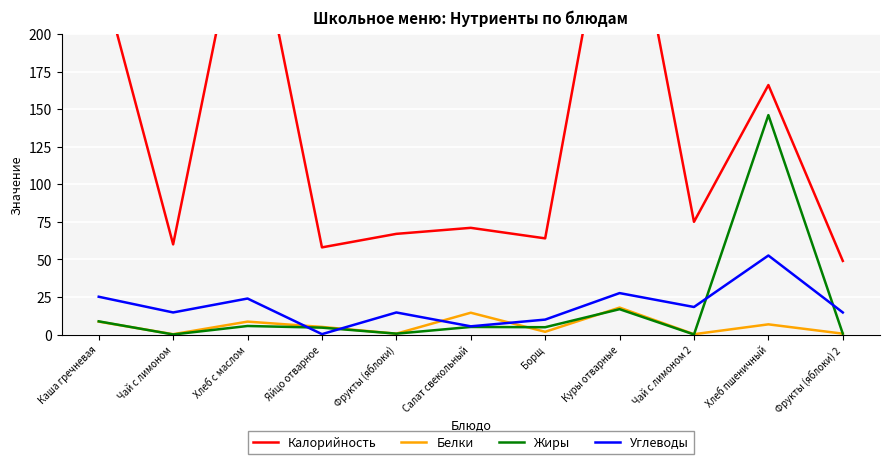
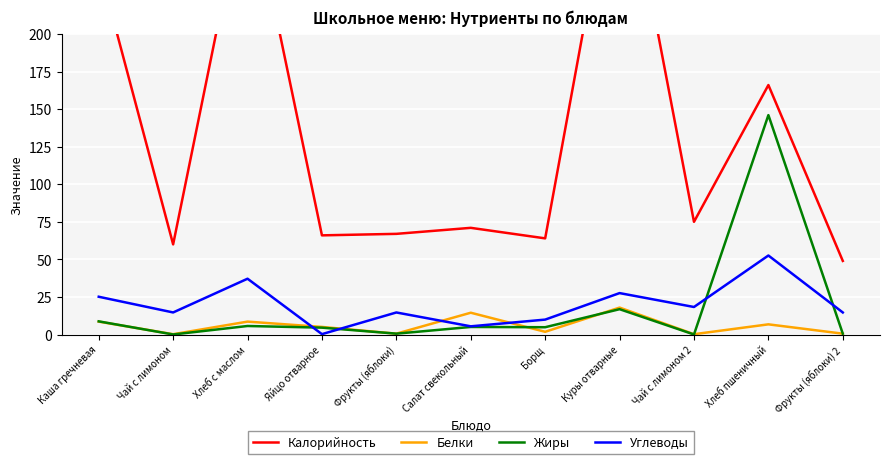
  {
    "Калорийность": {
      "Чай с лимоном": 60,
-     "Яйцо отварное": 58,
+     "Яйцо отварное": 66,
      "Фрукты (яблоки)": 67,
      "Салат свекольный": 71,
      "Борщ": 64,
      "Чай с лимоном 2": 75,
      "Хлеб пшеничный": 166,
      "Фрукты (яблоки) 2": 49
    },
    "Белки": {
      "Хлеб с маслом": 9,
      "Салат свекольный": 15,
      "Борщ": 2,
      "Хлеб пшеничный": 7
    },
    "Жиры": {
      "Хлеб с маслом": 6,
      "Борщ": 5,
      "Хлеб пшеничный": 146
    },
    "Углеводы": {
      "Каша гречневая": 25,
      "Чай с лимоном": 15,
-     "Хлеб с маслом": 24,
+     "Хлеб с маслом": 37,
      "Яйцо отварное": 0,
      "Фрукты (яблоки)": 15,
      "Борщ": 10,
      "Куры отварные": 28,
      "Чай с лимоном 2": 18,
      "Хлеб пшеничный": 53,
      "Фрукты (яблоки) 2": 15
    }
  }
